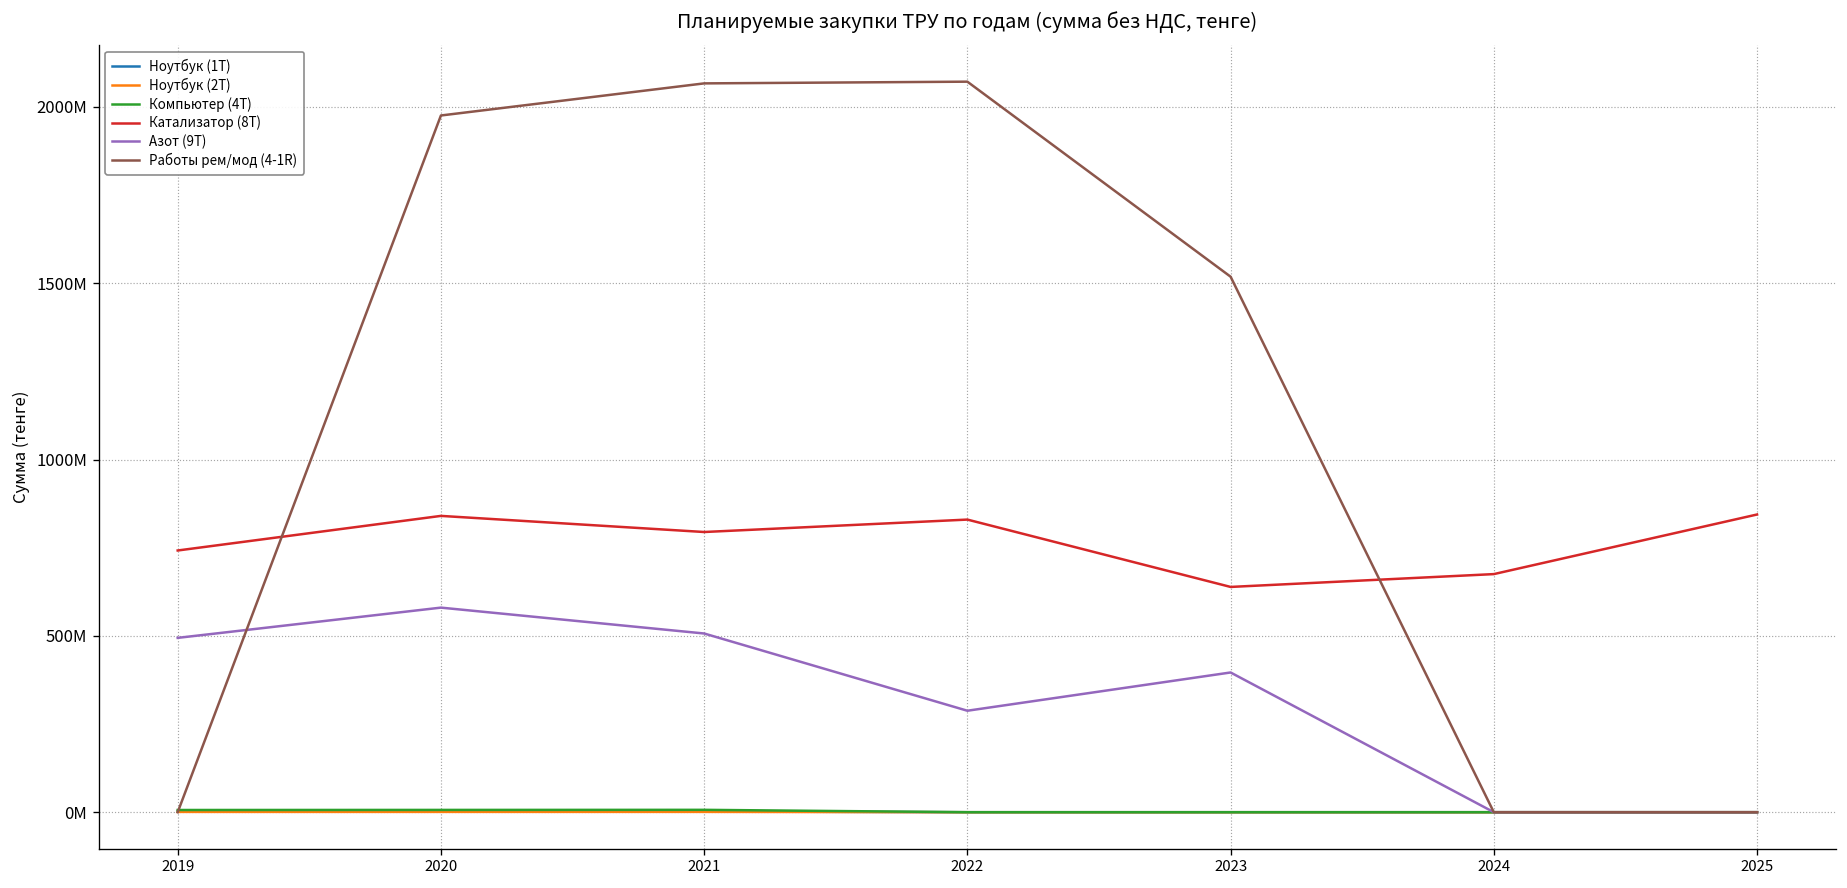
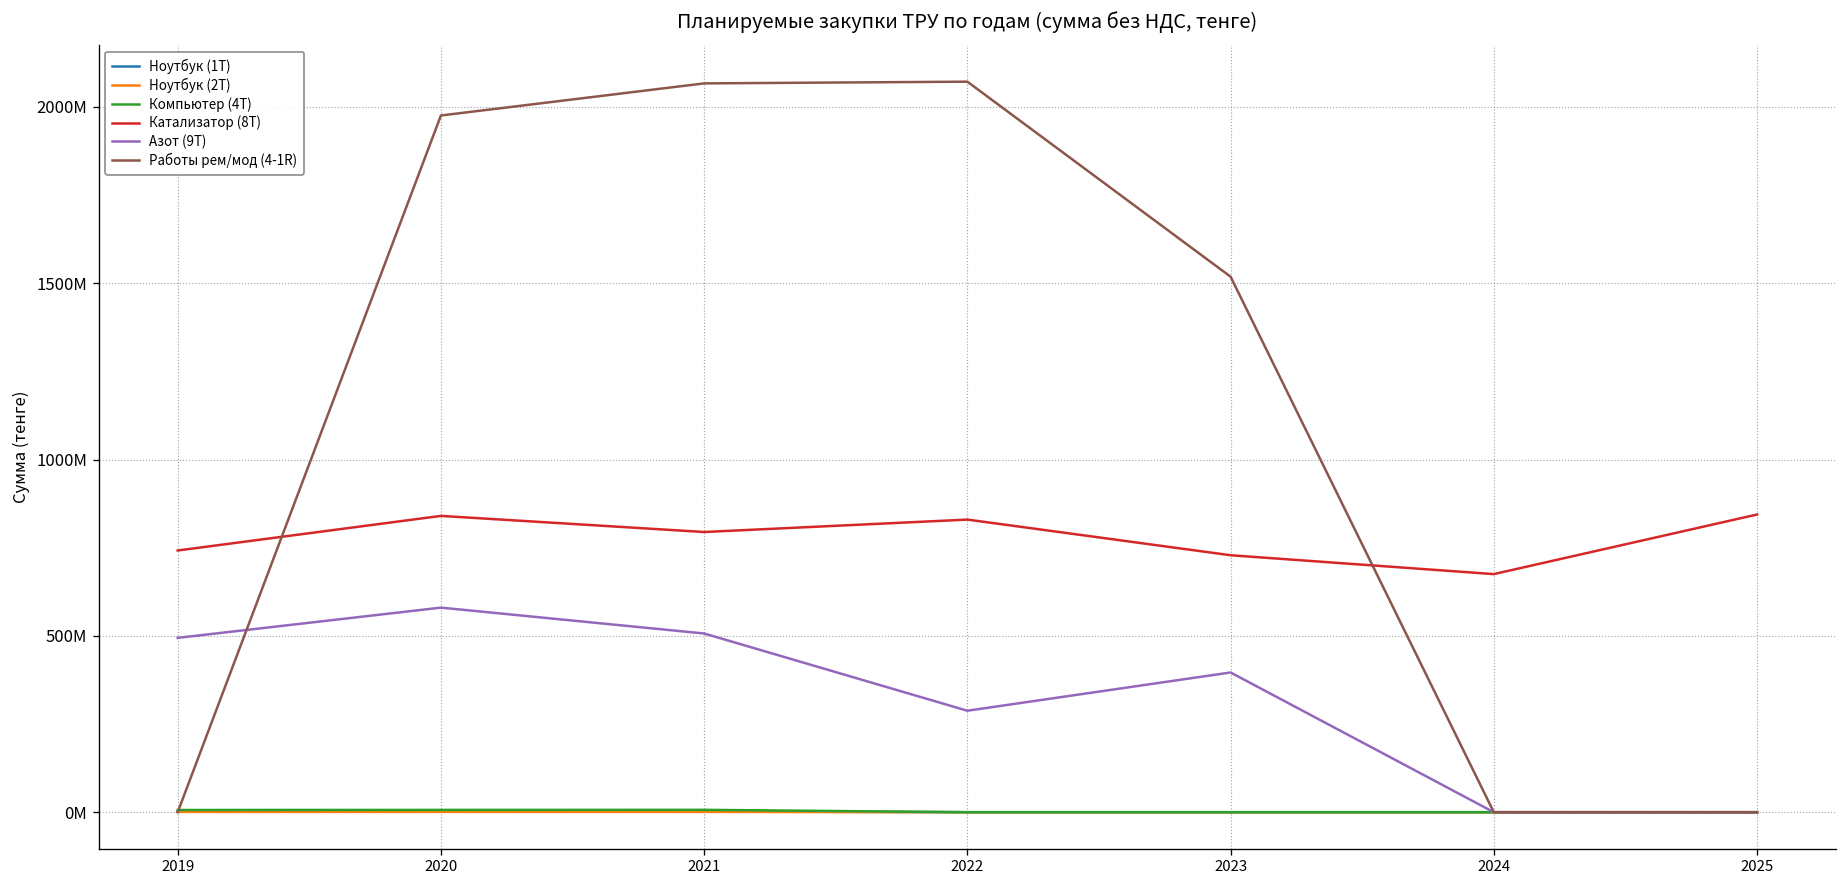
  {
    "Катализатор (8T)": {
      "2019": 740000000,
      "2020": 840000000,
      "2021": 790000000,
      "2022": 830000000,
-     "2023": 640000000,
+     "2023": 730000000,
      "2024": 680000000,
      "2025": 840000000
    },
    "Азот (9T)": {
      "2019": 490000000,
      "2020": 580000000,
      "2021": 510000000,
      "2022": 290000000,
      "2023": 400000000
    },
    "Работы рем/мод (4-1R)": {
      "2020": 1980000000,
      "2021": 2070000000,
      "2022": 2070000000,
      "2023": 1520000000
    }
  }
